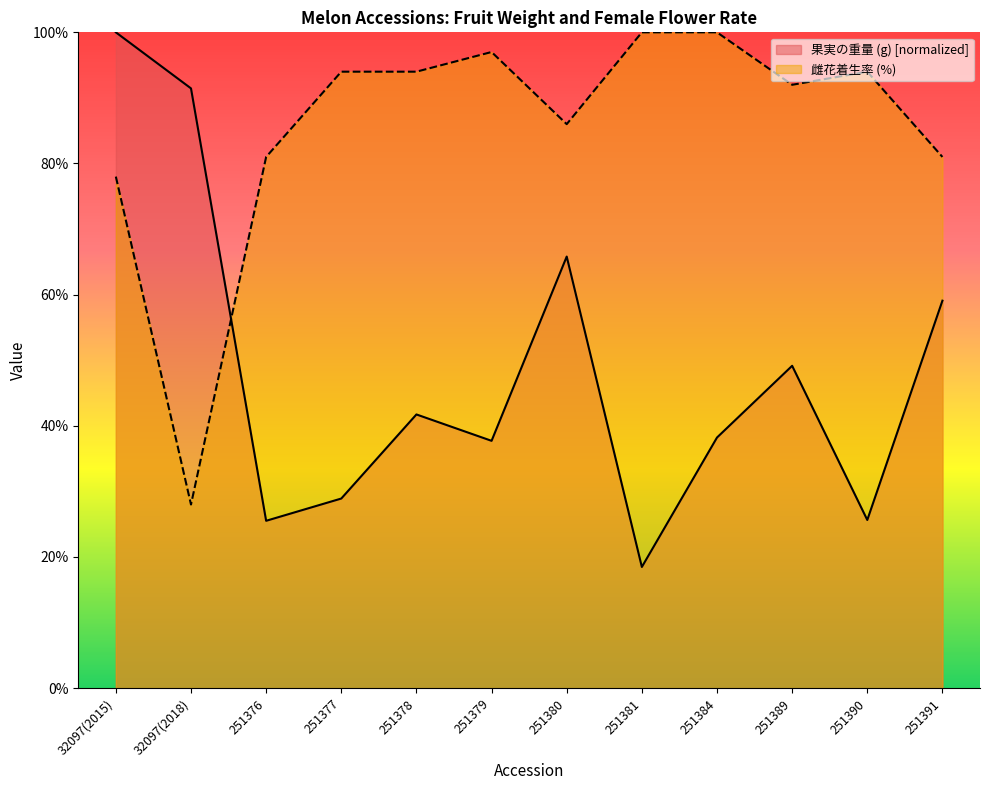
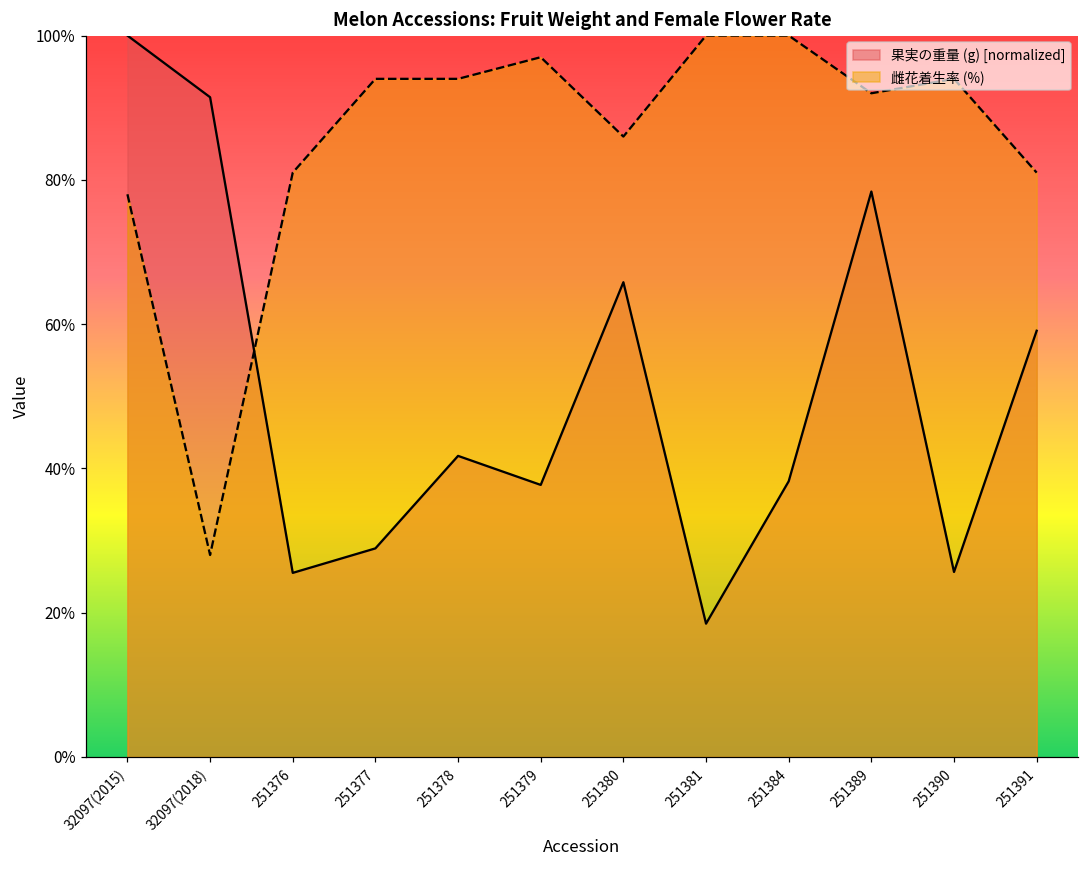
  {
    "果実の重量 (g) [normalized]": {
      "32097(2015)": "100%",
      "32097(2018)": "91%",
      "251376": "26%",
      "251377": "29%",
      "251378": "42%",
      "251379": "38%",
      "251380": "66%",
      "251381": "18%",
      "251384": "38%",
-     "251389": "49%",
+     "251389": "78%",
      "251390": "26%",
      "251391": "59%"
    },
    "雌花着生率 (%)": {
      "32097(2015)": "78%",
      "32097(2018)": "28%",
      "251376": "81%",
      "251377": "94%",
      "251378": "94%",
      "251379": "97%",
      "251380": "86%",
      "251381": "100%",
      "251384": "100%",
      "251389": "92%",
      "251391": "81%"
    }
  }
